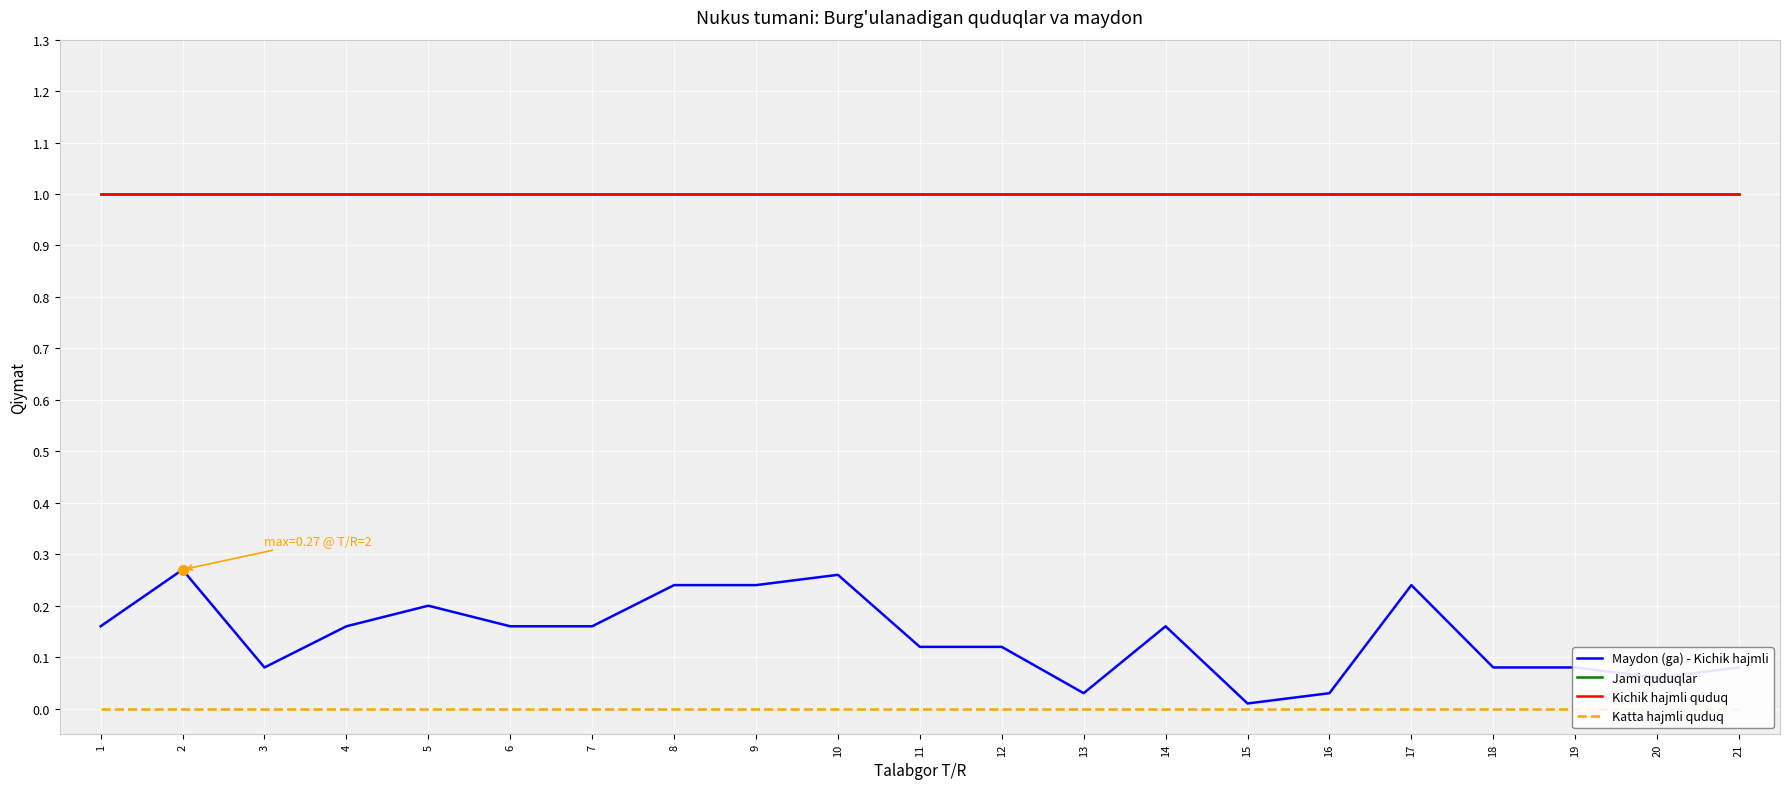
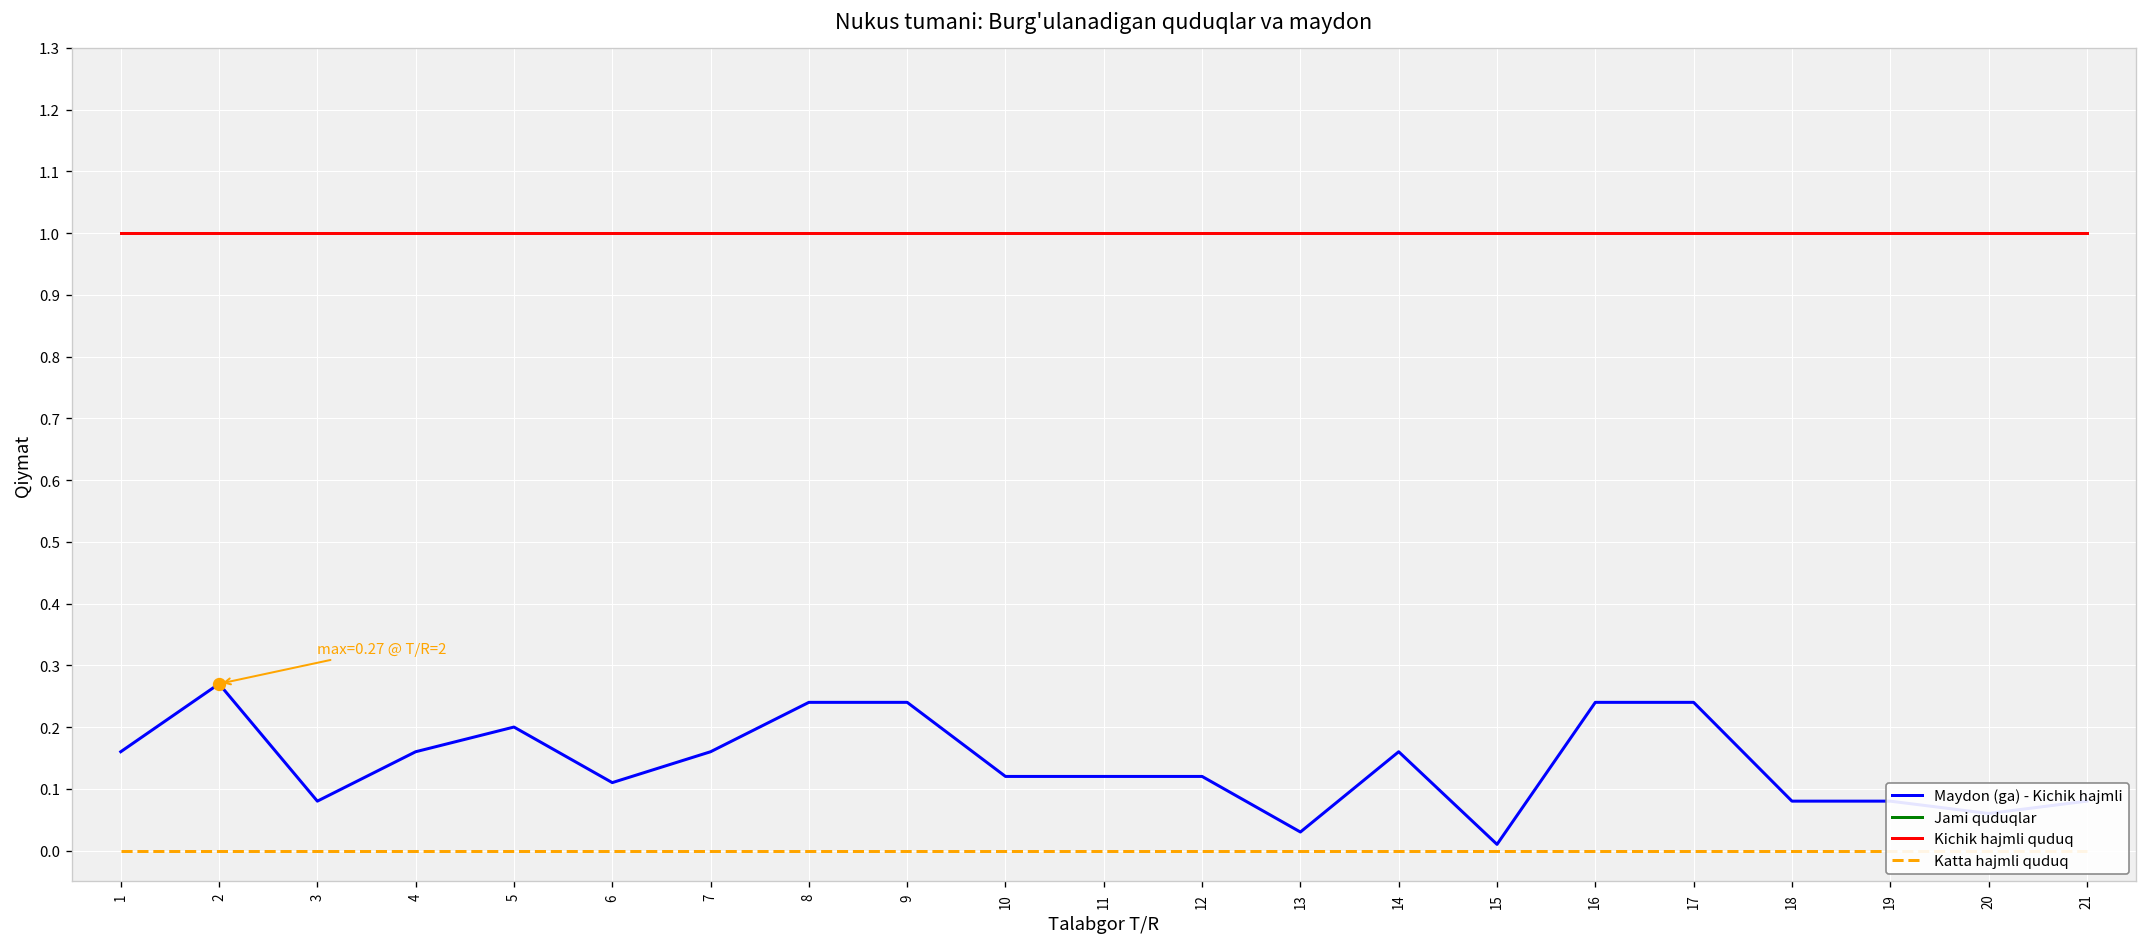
  {
    "Maydon (ga) - Kichik hajmli": {
      "1": 0.16,
      "3": 0.08,
      "4": 0.16,
      "5": 0.20,
-     "6": 0.16,
+     "6": 0.11,
      "7": 0.16,
      "8": 0.24,
      "9": 0.24,
-     "10": 0.26,
+     "10": 0.12,
      "11": 0.12,
      "12": 0.12,
      "13": 0.03,
      "14": 0.16,
      "15": 0.01,
-     "16": 0.03,
+     "16": 0.24,
      "17": 0.24,
      "18": 0.08
    },
    "Kichik hajmli quduq": {
      "1": 1.00,
      "2": 1.00,
      "3": 1.00,
      "4": 1.00,
      "5": 1.00,
      "6": 1.00,
      "7": 1.00,
      "8": 1.00,
      "9": 1.00,
      "10": 1.00,
      "11": 1.00,
      "12": 1.00,
      "13": 1.00,
      "14": 1.00,
      "15": 1.00,
      "16": 1.00,
      "17": 1.00,
      "18": 1.00,
      "19": 1.00,
      "20": 1.00,
      "21": 1.00
    }
  }
